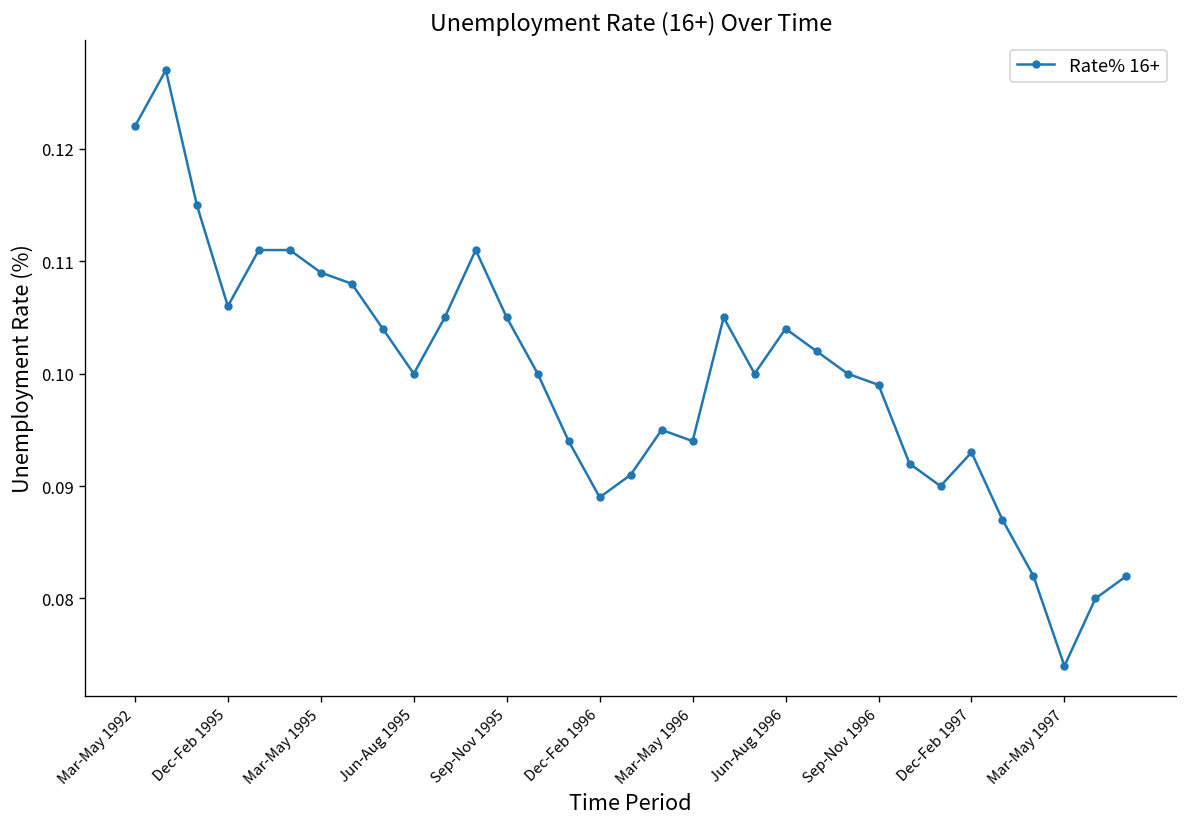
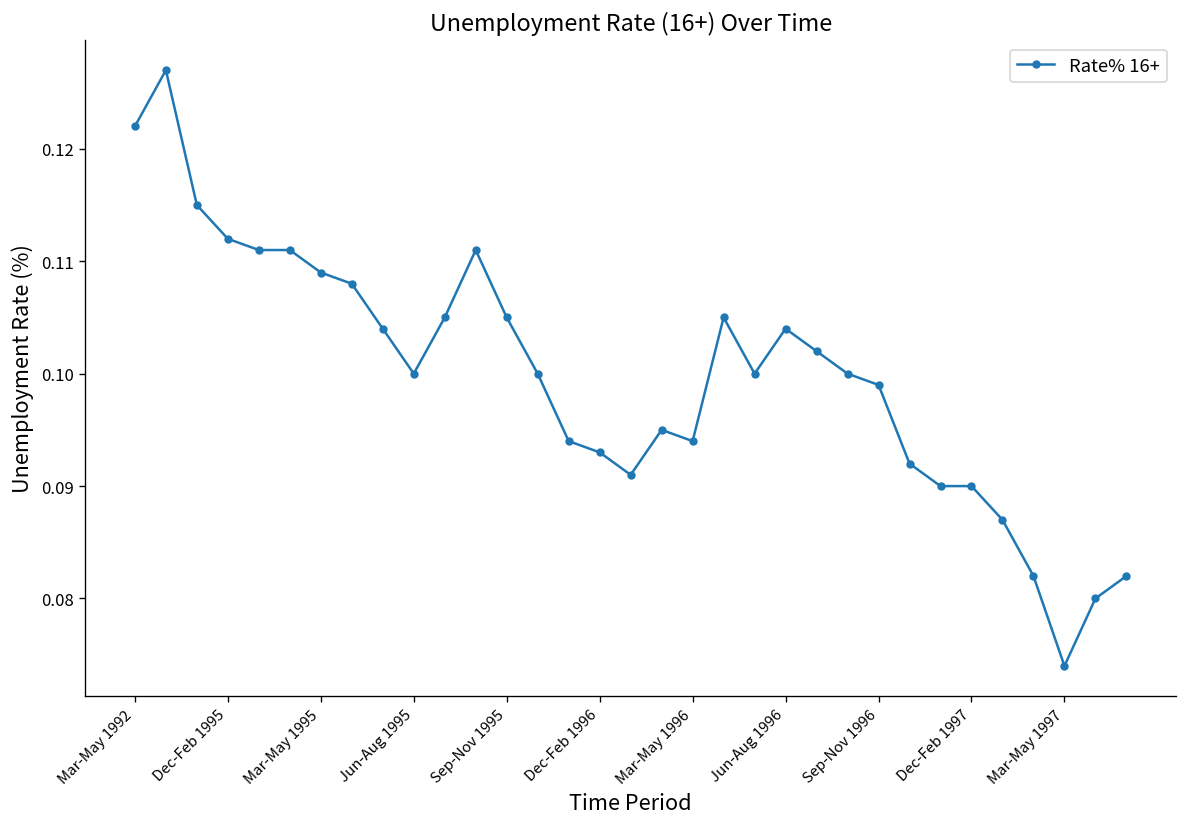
  {
    "Mar-May 1992": 0.122,
-   "Dec-Feb 1995": 0.106,
+   "Dec-Feb 1995": 0.112,
    "Mar-May 1995": 0.109,
    "Jun-Aug 1995": 0.100,
    "Sep-Nov 1995": 0.105,
-   "Dec-Feb 1996": 0.089,
+   "Dec-Feb 1996": 0.093,
    "Mar-May 1996": 0.094,
    "Jun-Aug 1996": 0.104,
    "Sep-Nov 1996": 0.099,
-   "Dec-Feb 1997": 0.093,
+   "Dec-Feb 1997": 0.090,
    "Mar-May 1997": 0.074
  }
